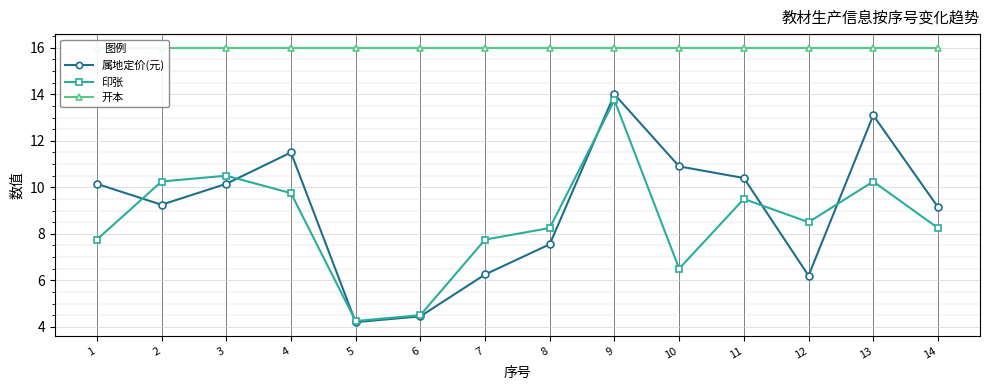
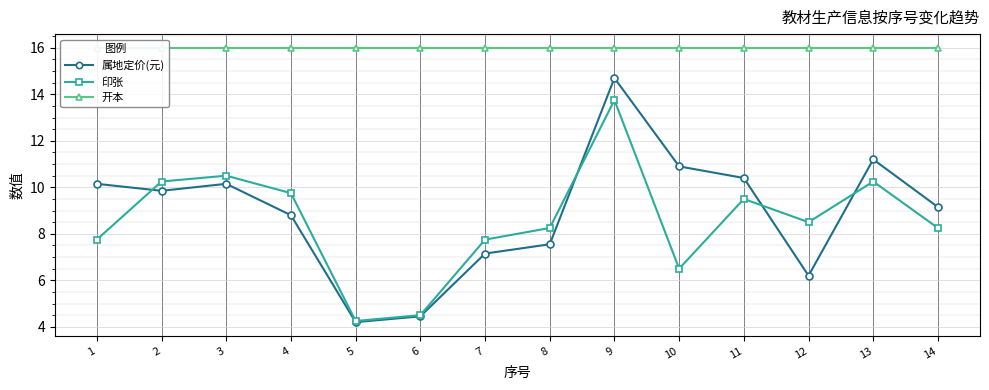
  {
    "属地定价(元)": {
      "1": 10.2,
-     "2": 9.3,
+     "2": 9.9,
      "3": 10.2,
-     "4": 11.5,
-     "7": 6.3,
+     "4": 8.8,
+     "7": 7.2,
      "8": 7.6,
-     "9": 14.0,
+     "9": 14.7,
      "10": 10.9,
      "11": 10.4,
      "12": 6.2,
-     "13": 13.1,
+     "13": 11.2,
      "14": 9.2
    }
  }
